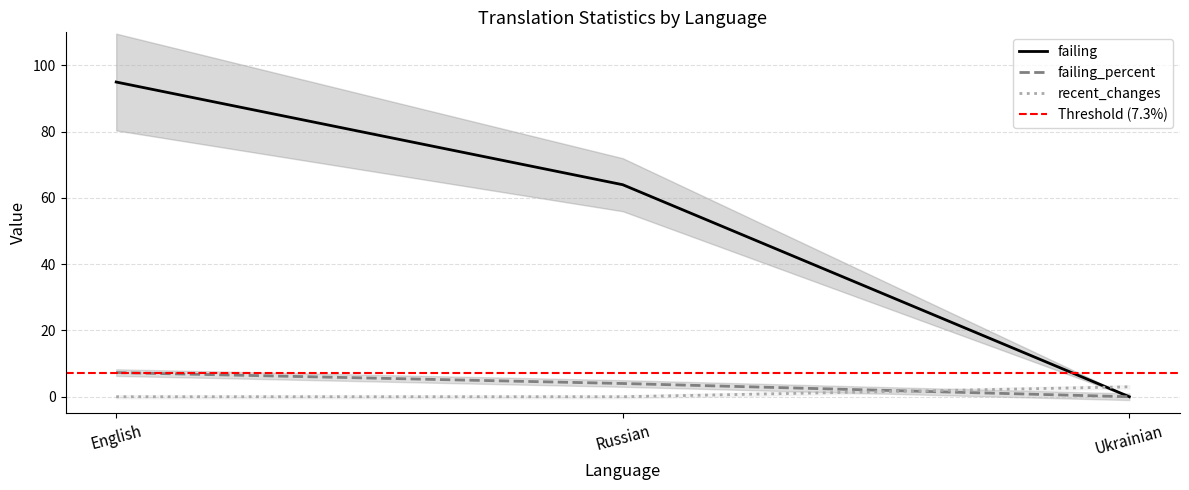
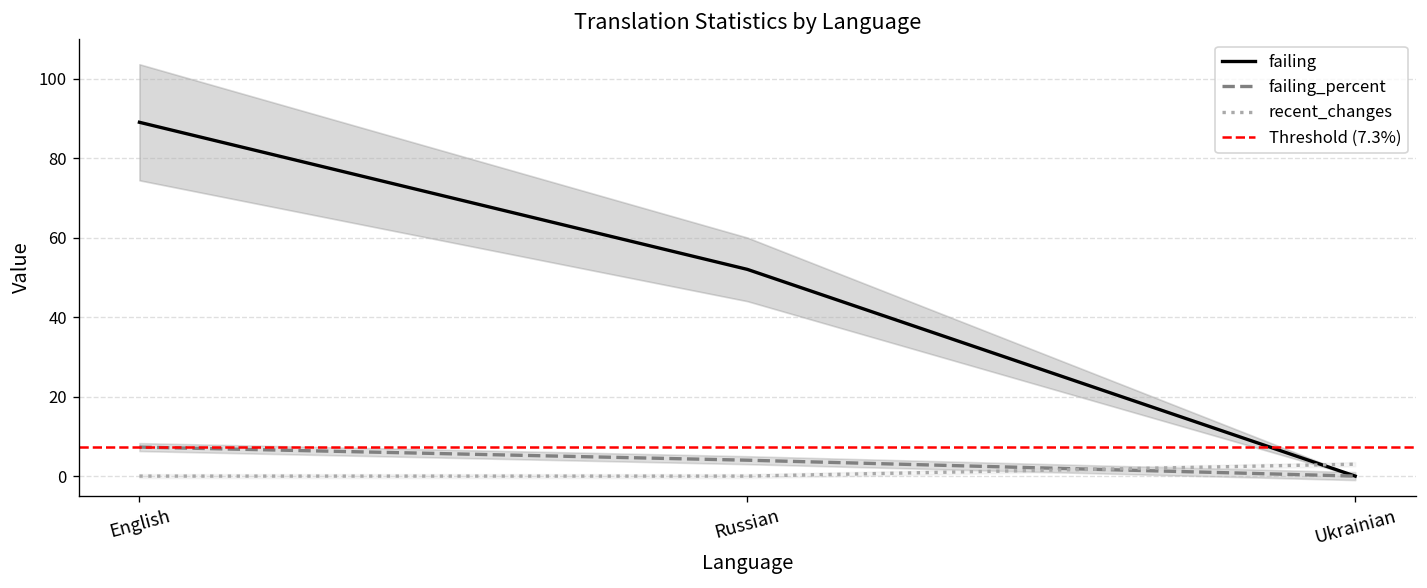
  {
    "failing": {
-     "English": 95,
-     "Russian": 64
+     "English": 89,
+     "Russian": 52
    }
  }
